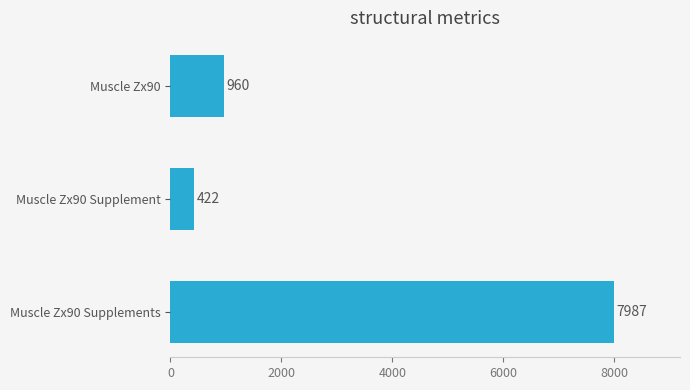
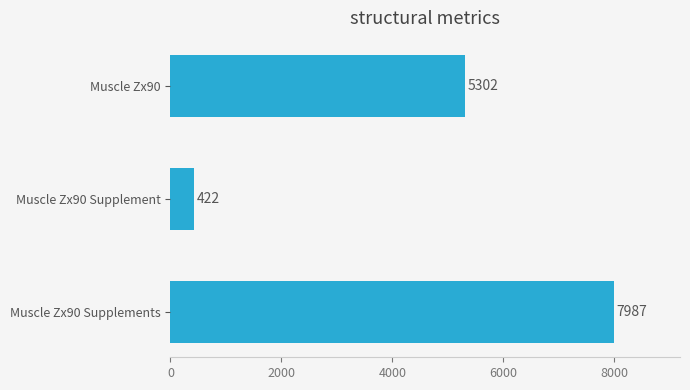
  {
-   "Muscle Zx90": 960,
+   "Muscle Zx90": 5302,
    "Muscle Zx90 Supplement": 422,
    "Muscle Zx90 Supplements": 7987
  }
